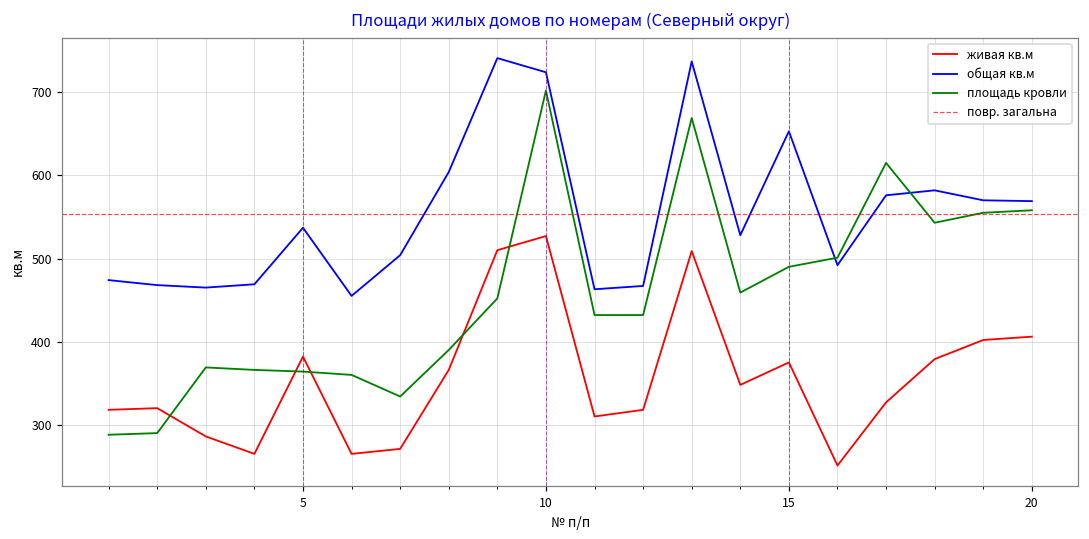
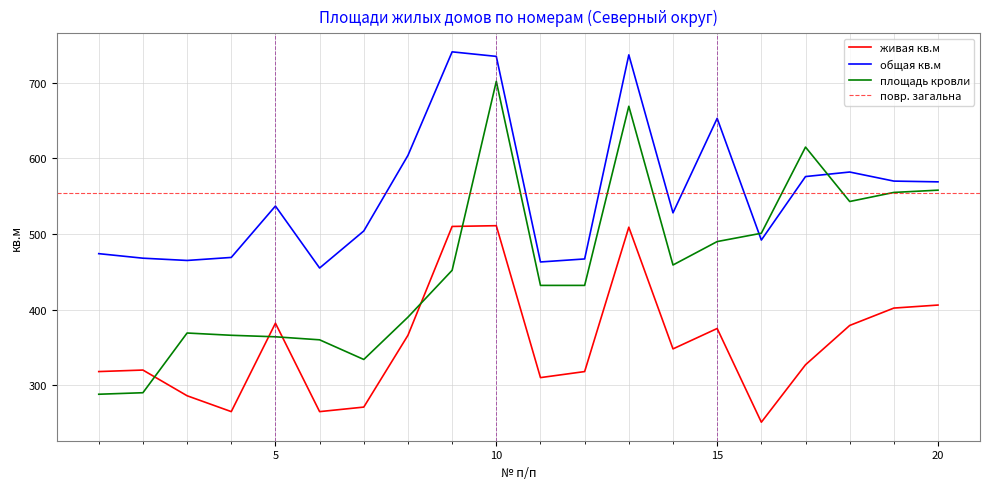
  {
    "живая кв.м": {
      "5": 380,
-     "10": 530,
+     "10": 510,
      "15": 380,
      "20": 410
    },
    "общая кв.м": {
      "5": 540,
-     "10": 720,
+     "10": 740,
      "15": 650,
      "20": 570
    },
    "площадь кровли": {
      "5": 360,
      "10": 700,
      "15": 490,
      "20": 560
    }
  }
